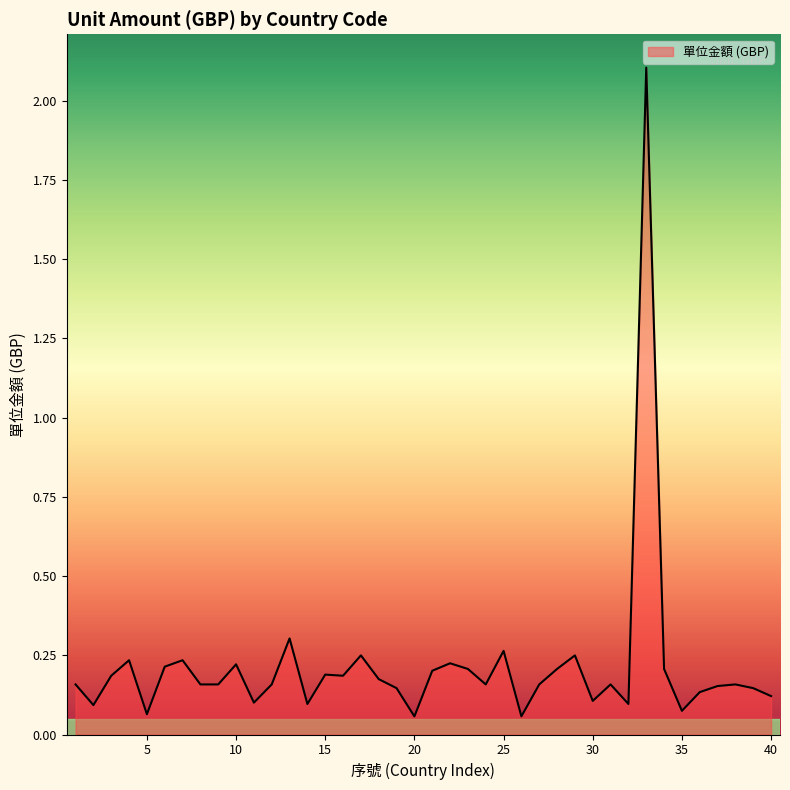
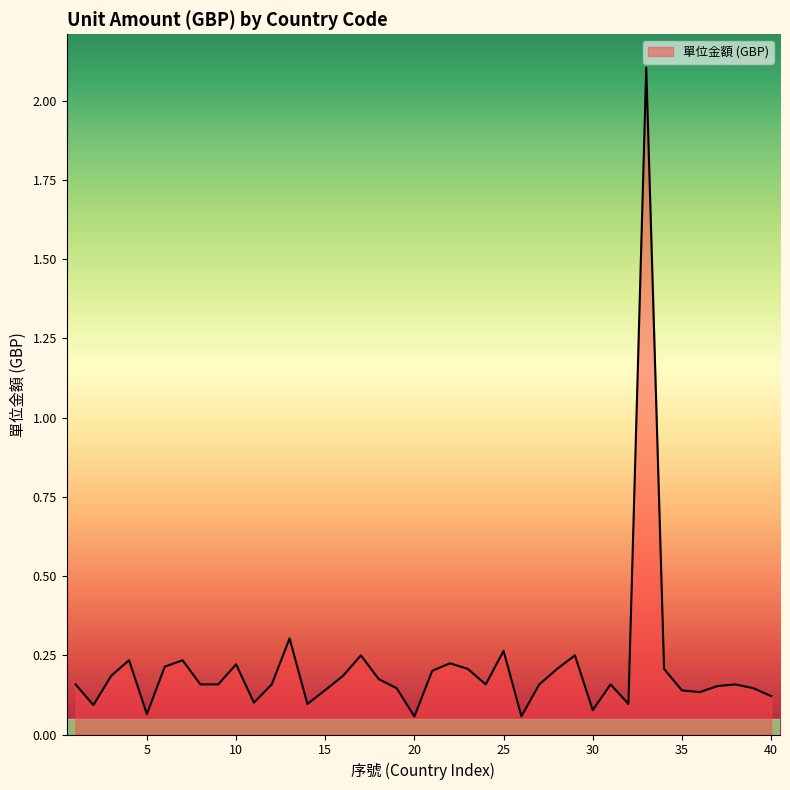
  {
    "5": 0.06,
    "10": 0.22,
-   "15": 0.19,
+   "15": 0.14,
    "20": 0.06,
    "25": 0.26,
-   "30": 0.11,
-   "35": 0.07,
+   "30": 0.08,
+   "35": 0.14,
    "40": 0.12
  }
